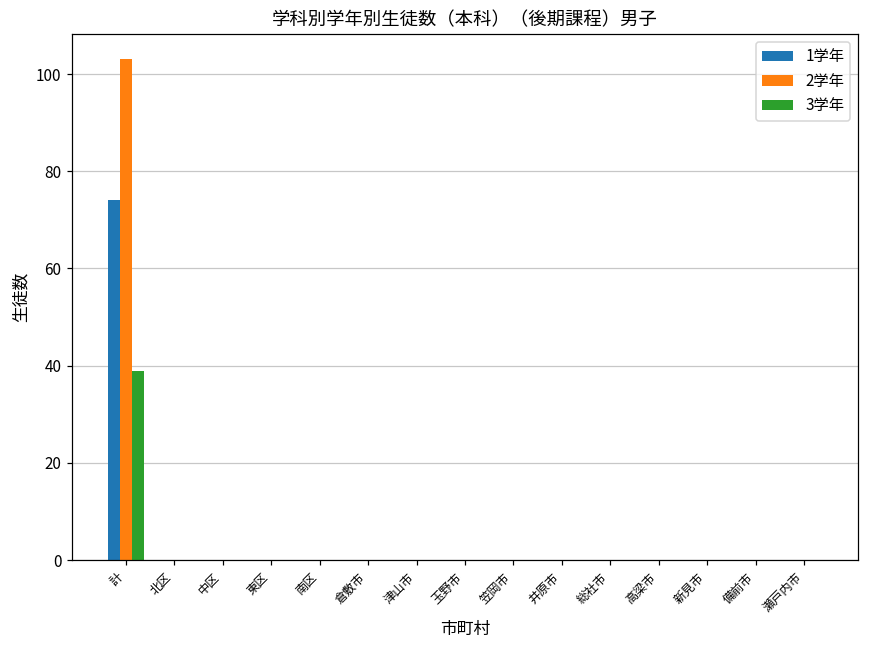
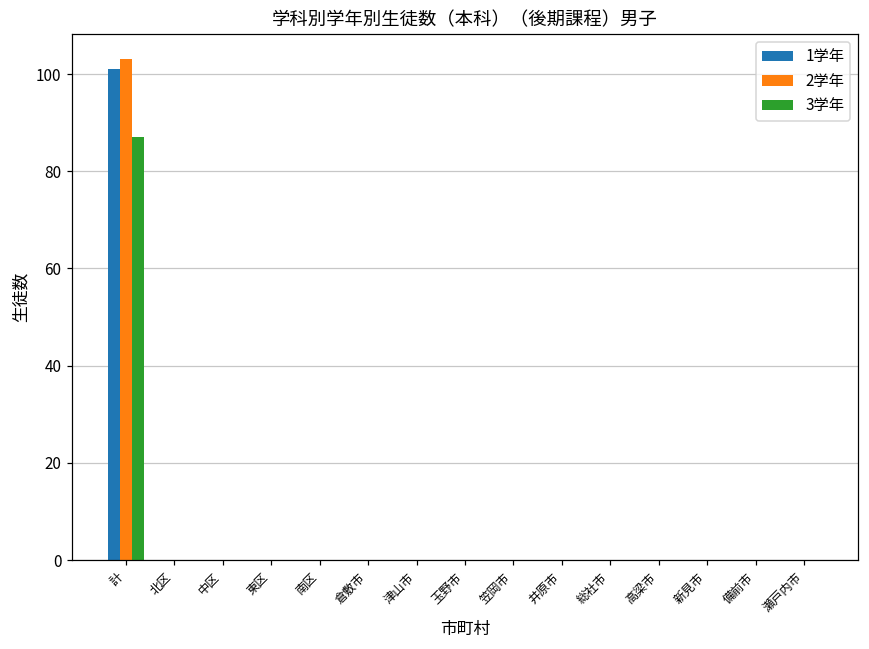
  {
    "1学年": {
-     "計": 74,
+     "計": 101,
      "北区": 0,
      "中区": 0,
      "東区": 0,
      "南区": 0,
      "倉敷市": 0,
      "津山市": 0,
      "玉野市": 0,
      "笠岡市": 0,
      "井原市": 0,
      "総社市": 0,
      "高梁市": 0,
      "新見市": 0,
      "備前市": 0,
      "瀬戸内市": 0
    },
    "2学年": {
      "計": 103,
      "北区": 0,
      "中区": 0,
      "東区": 0,
      "南区": 0,
      "倉敷市": 0,
      "津山市": 0,
      "玉野市": 0,
      "笠岡市": 0,
      "井原市": 0,
      "総社市": 0,
      "高梁市": 0,
      "新見市": 0,
      "備前市": 0,
      "瀬戸内市": 0
    },
    "3学年": {
-     "計": 39,
+     "計": 87,
      "北区": 0,
      "中区": 0,
      "東区": 0,
      "南区": 0,
      "倉敷市": 0,
      "津山市": 0,
      "玉野市": 0,
      "笠岡市": 0,
      "井原市": 0,
      "総社市": 0,
      "高梁市": 0,
      "新見市": 0,
      "備前市": 0,
      "瀬戸内市": 0
    }
  }
